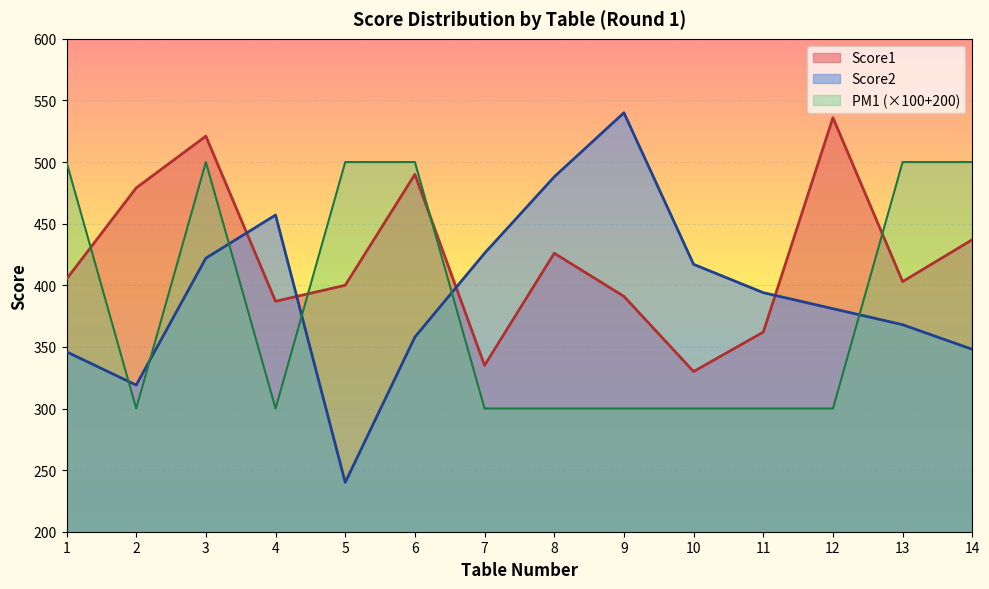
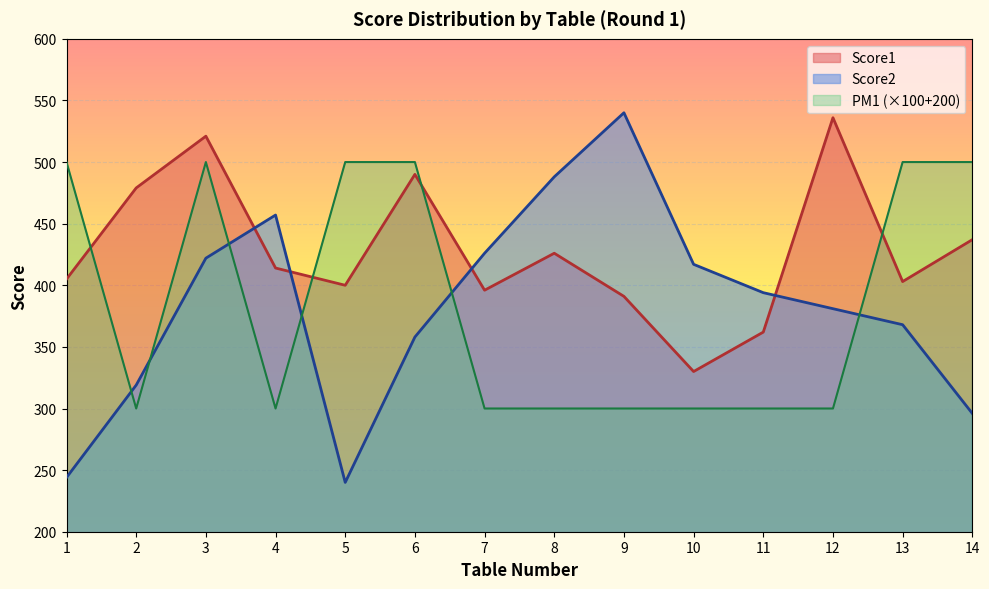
  {
    "Score1": {
      "1": 405,
      "2": 479,
      "3": 521,
-     "4": 387,
+     "4": 414,
      "5": 400,
      "6": 490,
-     "7": 335,
+     "7": 396,
      "8": 426,
      "9": 391,
      "10": 330,
      "11": 362,
      "12": 536,
      "13": 403,
      "14": 437
    },
    "Score2": {
-     "1": 346,
+     "1": 244,
      "2": 319,
      "3": 422,
      "4": 457,
      "5": 240,
      "6": 358,
      "7": 426,
      "8": 488,
      "9": 540,
      "10": 417,
      "11": 394,
      "12": 381,
      "13": 368,
-     "14": 348
+     "14": 296
    },
    "PM1 (×100+200)": {
      "1": 500,
      "2": 300,
      "3": 500,
      "4": 300,
      "5": 500,
      "6": 500,
      "7": 300,
      "8": 300,
      "9": 300,
      "10": 300,
      "11": 300,
      "12": 300,
      "13": 500,
      "14": 500
    }
  }
